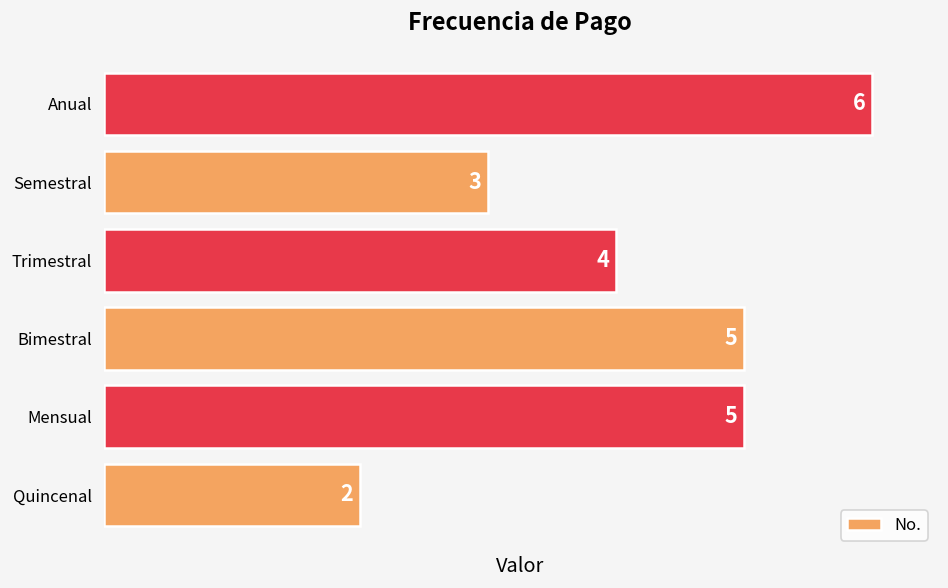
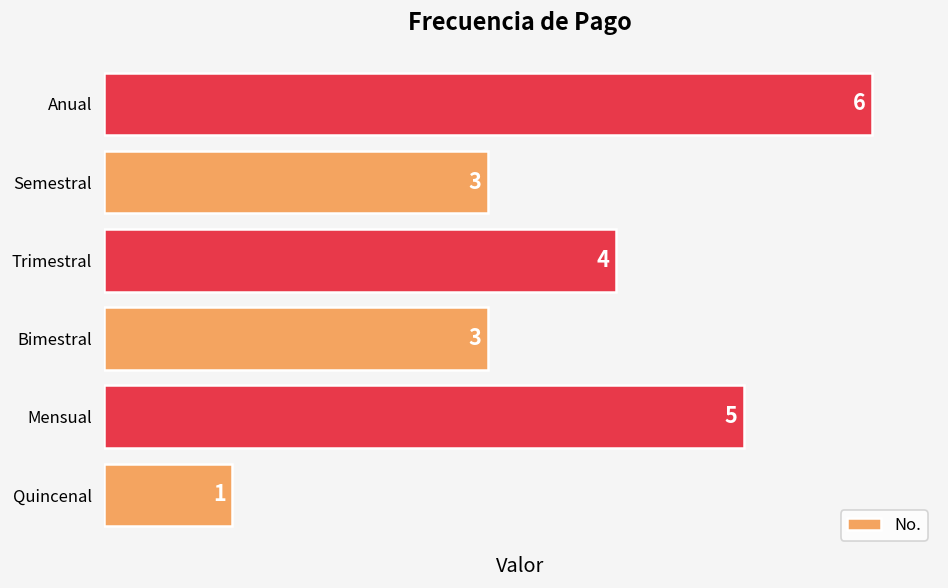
  {
    "Anual": 6,
    "Semestral": 3,
    "Trimestral": 4,
-   "Bimestral": 5,
+   "Bimestral": 3,
    "Mensual": 5,
-   "Quincenal": 2
+   "Quincenal": 1
  }
